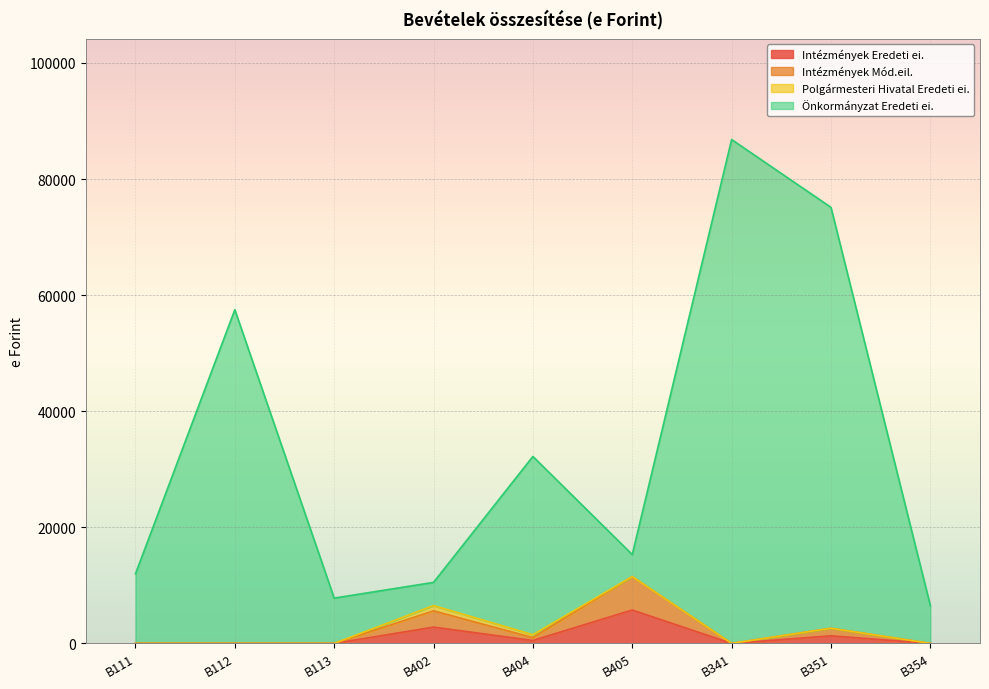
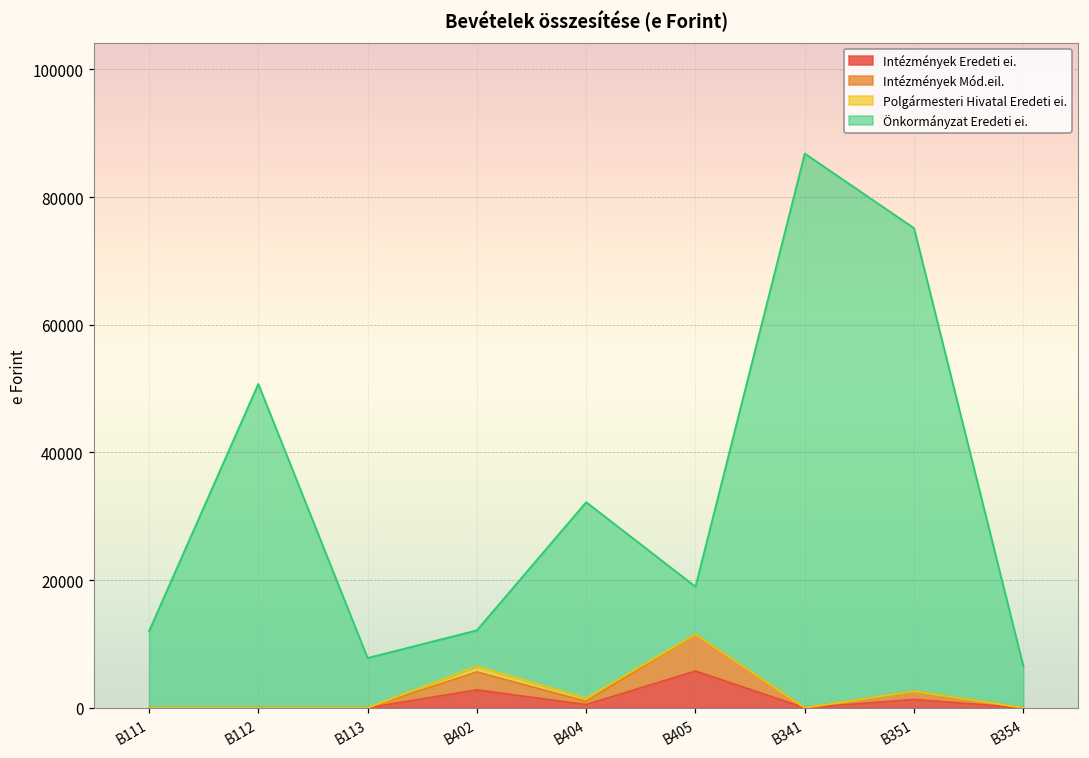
  {
    "Polgármesteri Hivatal Eredeti ei.": {
      "B402": 1000,
      "B404": 1000
    },
    "Önkormányzat Eredeti ei.": {
      "B111": 12000,
-     "B112": 57000,
+     "B112": 51000,
      "B113": 8000,
-     "B402": 4000,
+     "B402": 6000,
      "B404": 31000,
-     "B405": 4000,
+     "B405": 7000,
      "B341": 87000,
      "B351": 73000,
      "B354": 7000
    }
  }
